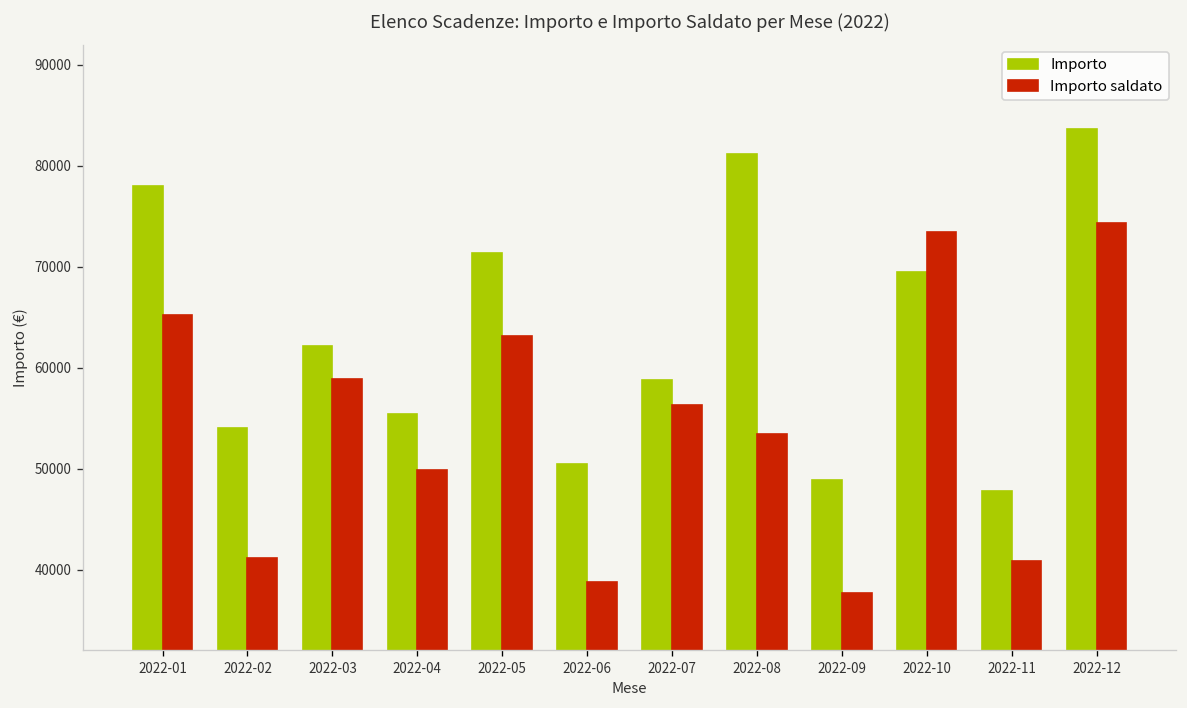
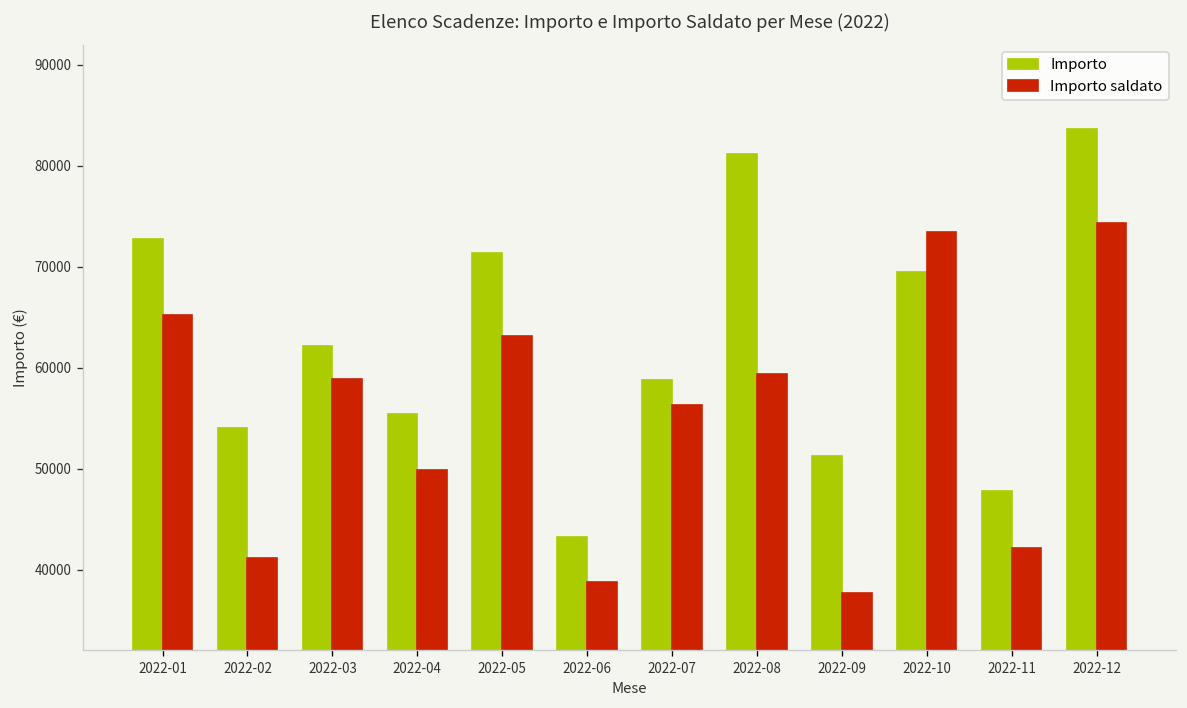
  {
    "Importo": {
-     "2022-01": 78000,
+     "2022-01": 73000,
      "2022-02": 54000,
      "2022-03": 62000,
      "2022-04": 55000,
      "2022-05": 71000,
-     "2022-06": 50000,
+     "2022-06": 43000,
      "2022-07": 59000,
      "2022-08": 81000,
-     "2022-09": 49000,
+     "2022-09": 51000,
      "2022-10": 69000,
      "2022-11": 48000,
      "2022-12": 84000
    },
    "Importo saldato": {
      "2022-01": 65000,
      "2022-02": 41000,
      "2022-03": 59000,
      "2022-04": 50000,
      "2022-05": 63000,
      "2022-06": 39000,
      "2022-07": 56000,
-     "2022-08": 53000,
+     "2022-08": 59000,
      "2022-09": 38000,
      "2022-10": 73000,
-     "2022-11": 41000,
+     "2022-11": 42000,
      "2022-12": 74000
    }
  }
